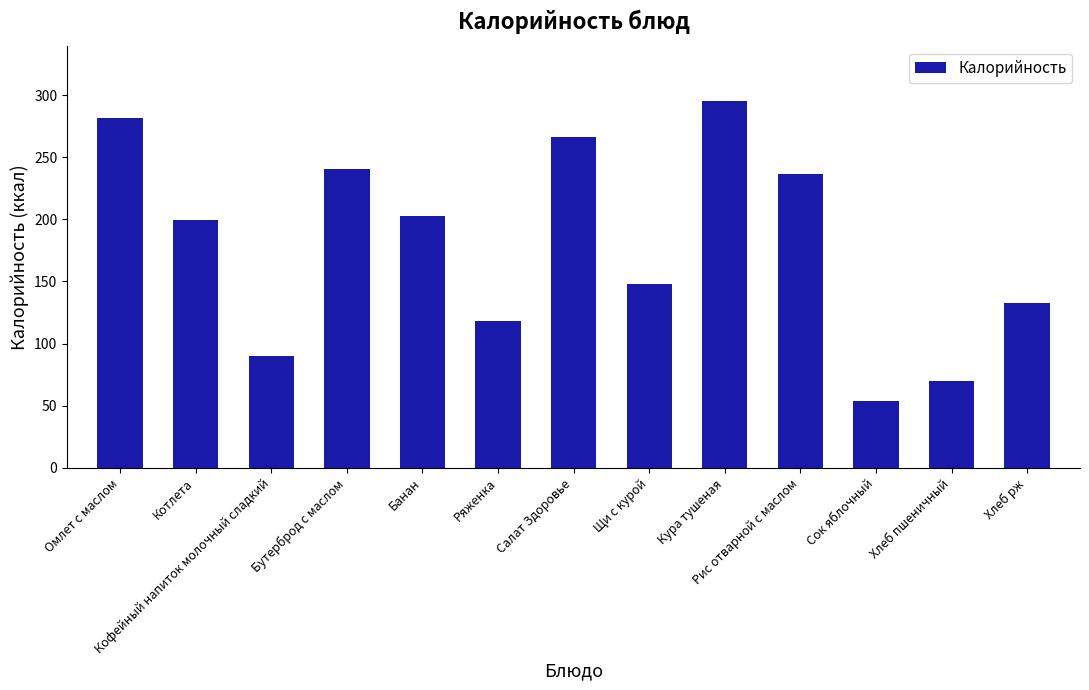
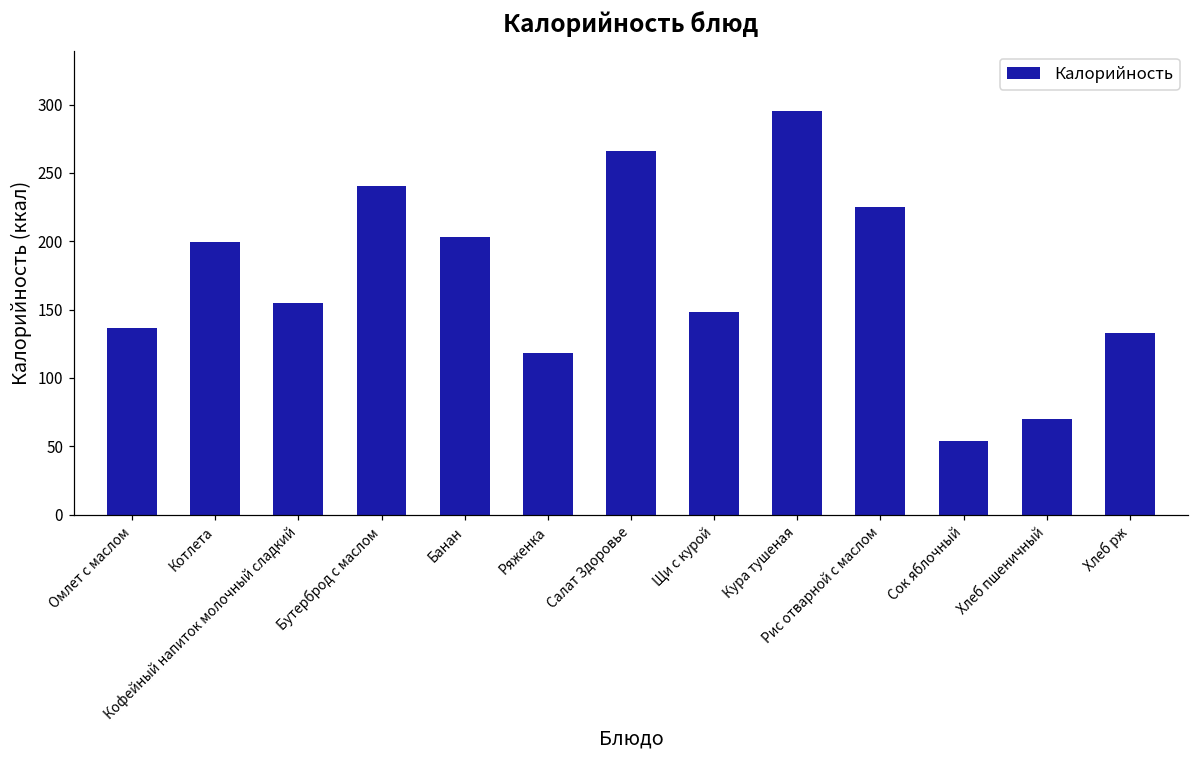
  {
-   "Омлет с маслом": 281,
+   "Омлет с маслом": 137,
    "Котлета": 200,
-   "Кофейный напиток молочный сладкий": 90,
+   "Кофейный напиток молочный сладкий": 155,
    "Бутерброд с маслом": 240,
    "Банан": 203,
    "Ряженка": 118,
    "Салат Здоровье": 266,
    "Щи с курой": 148,
    "Кура тушеная": 295,
-   "Рис отварной с маслом": 237,
+   "Рис отварной с маслом": 225,
    "Сок яблочный": 54,
    "Хлеб пшеничный": 70,
    "Хлеб рж": 133
  }
